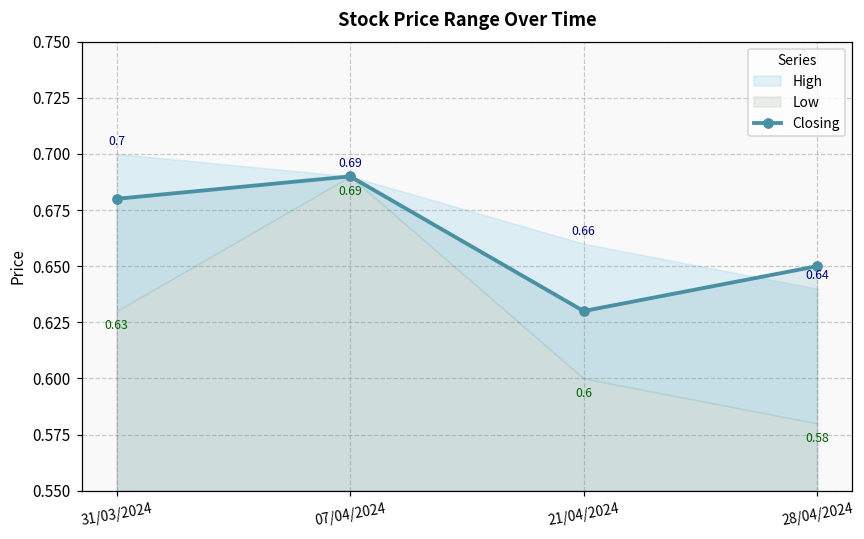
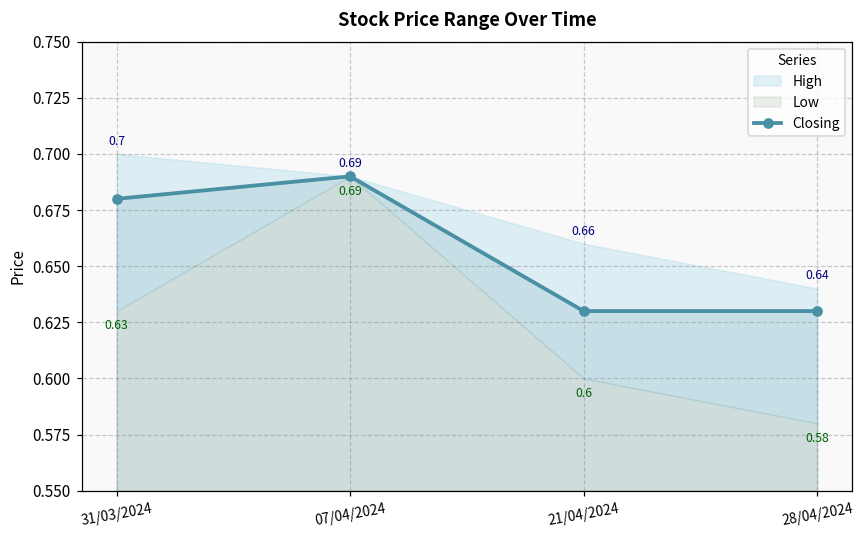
  {
    "Closing": {
      "31/03/2024": 0.68,
      "21/04/2024": 0.63,
-     "28/04/2024": 0.65
+     "28/04/2024": 0.63
    }
  }
